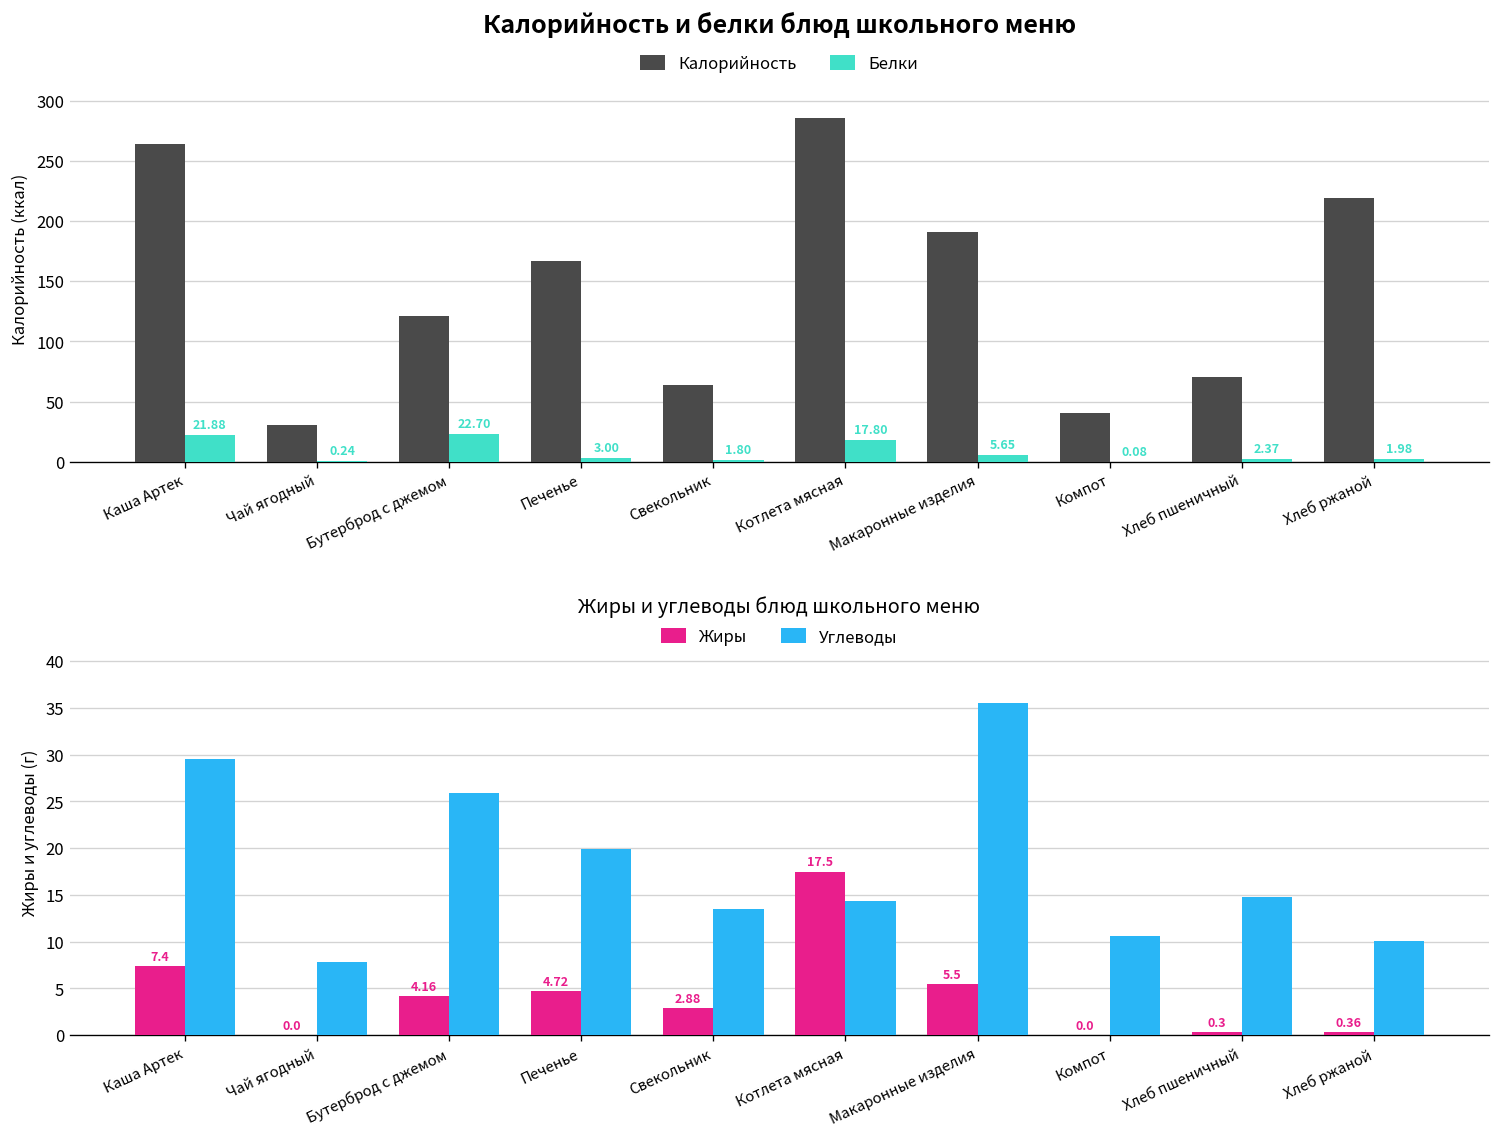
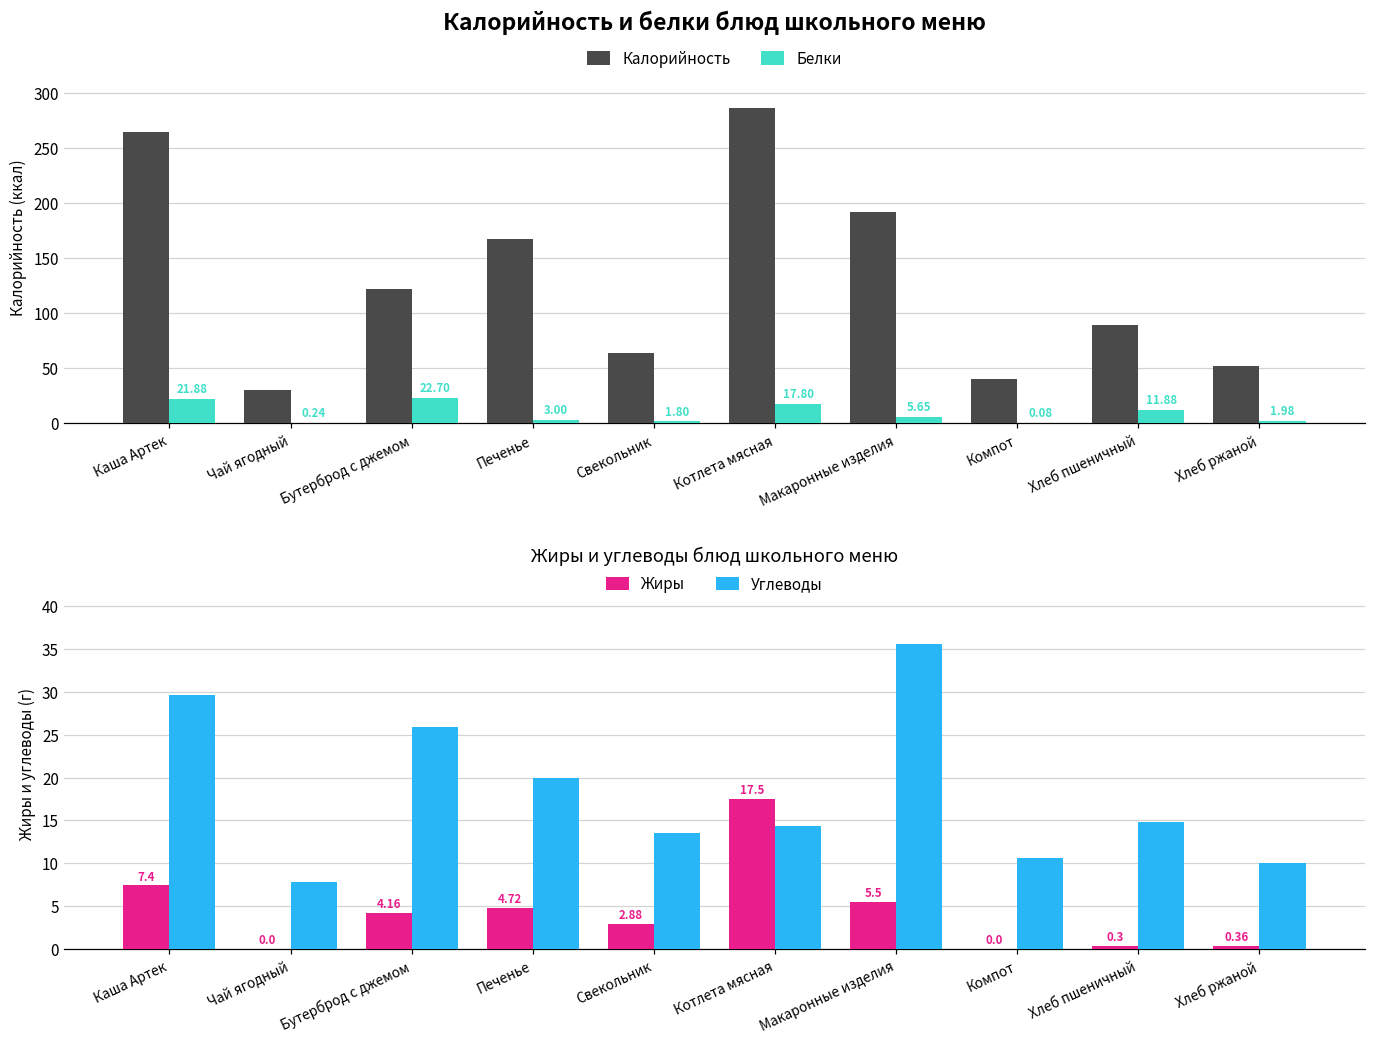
  {
    "Калорийность и белки блюд школьного меню": {
      "Калорийность": {
        "Каша Артек": 264,
        "Чай ягодный": 30,
        "Бутерброд с джемом": 122,
        "Печенье": 167,
        "Свекольник": 64,
        "Котлета мясная": 286,
        "Макаронные изделия": 191,
        "Компот": 40,
-       "Хлеб пшеничный": 71,
-       "Хлеб ржаной": 219
+       "Хлеб пшеничный": 89,
+       "Хлеб ржаной": 52
      },
      "Белки": {
        "Каша Артек": 21.88,
        "Чай ягодный": 0.24,
        "Бутерброд с джемом": 22.70,
        "Печенье": 3.00,
        "Свекольник": 1.80,
        "Котлета мясная": 17.80,
        "Макаронные изделия": 5.65,
        "Компот": 0.08,
-       "Хлеб пшеничный": 2.37,
+       "Хлеб пшеничный": 11.88,
        "Хлеб ржаной": 1.98
      }
    },
    "Жиры и углеводы блюд школьного меню": {
      "Жиры": {
        "Каша Артек": 7.4,
        "Чай ягодный": 0.0,
        "Бутерброд с джемом": 4.16,
        "Печенье": 4.72,
        "Свекольник": 2.88,
        "Котлета мясная": 17.5,
        "Макаронные изделия": 5.5,
        "Компот": 0.0,
        "Хлеб пшеничный": 0.3,
        "Хлеб ржаной": 0.36
      },
      "Углеводы": {
        "Каша Артек": 30,
        "Чай ягодный": 8,
        "Бутерброд с джемом": 26,
        "Печенье": 20,
        "Свекольник": 14,
        "Котлета мясная": 14,
        "Макаронные изделия": 36,
        "Компот": 11,
        "Хлеб пшеничный": 15,
        "Хлеб ржаной": 10
      }
    }
  }
